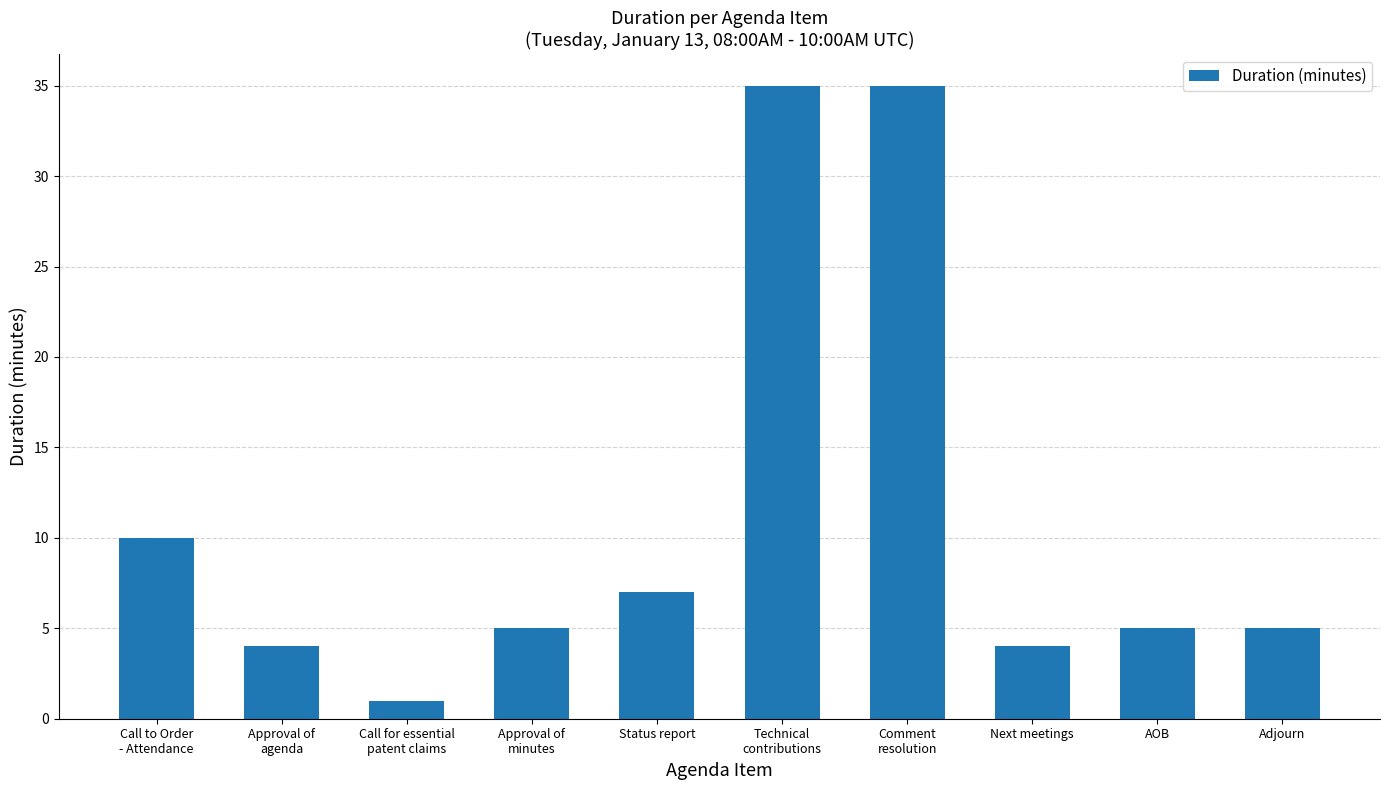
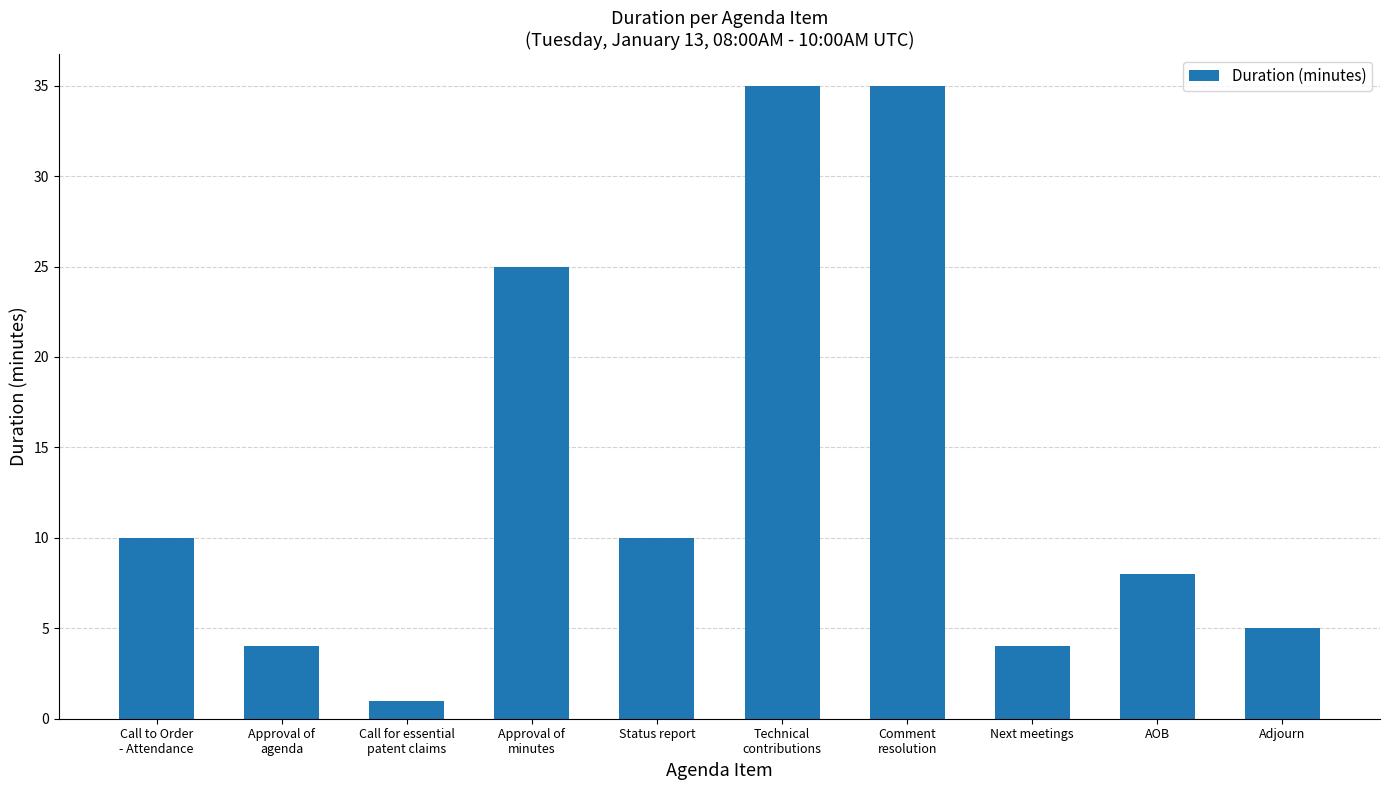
  {
    "Call to Order - Attendance": 10,
    "Approval of agenda": 4,
    "Call for essential patent claims": 1,
-   "Approval of minutes": 5,
-   "Status report": 7,
+   "Approval of minutes": 25,
+   "Status report": 10,
    "Technical contributions": 35,
    "Comment resolution": 35,
    "Next meetings": 4,
-   "AOB": 5,
+   "AOB": 8,
    "Adjourn": 5
  }
